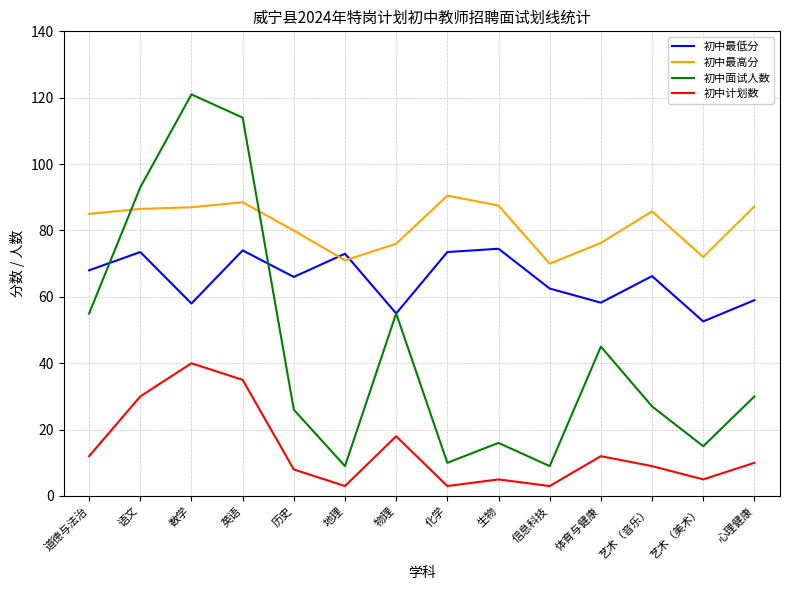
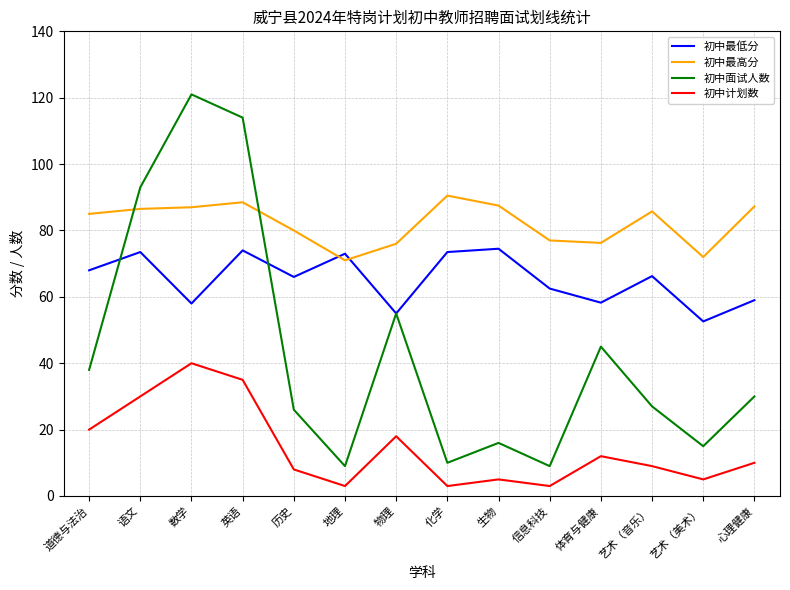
  {
    "初中最低分": {
      "道德与法治": 68,
      "语文": 74,
      "数学": 58,
      "英语": 74,
      "历史": 66,
      "地理": 73,
      "化学": 74,
      "生物": 75,
      "信息科技": 63,
      "体育与健康": 58,
      "艺术（音乐）": 66,
      "艺术（美术）": 53,
      "心理健康": 59
    },
    "初中最高分": {
      "道德与法治": 85,
      "语文": 87,
      "数学": 87,
      "英语": 89,
      "历史": 80,
      "地理": 71,
      "物理": 76,
      "化学": 91,
      "生物": 88,
-     "信息科技": 70,
+     "信息科技": 77,
      "体育与健康": 76,
      "艺术（音乐）": 86,
      "艺术（美术）": 72,
      "心理健康": 87
    },
    "初中面试人数": {
-     "道德与法治": 55,
+     "道德与法治": 38,
      "语文": 93,
      "数学": 121,
      "英语": 114,
      "历史": 26,
      "地理": 9,
      "化学": 10,
      "生物": 16,
      "信息科技": 9,
      "体育与健康": 45,
      "艺术（音乐）": 27,
      "艺术（美术）": 15,
      "心理健康": 30
    },
    "初中计划数": {
-     "道德与法治": 12,
+     "道德与法治": 20,
      "语文": 30,
      "数学": 40,
      "英语": 35,
      "历史": 8,
      "地理": 3,
      "物理": 18,
      "化学": 3,
      "生物": 5,
      "信息科技": 3,
      "体育与健康": 12,
      "艺术（音乐）": 9,
      "艺术（美术）": 5,
      "心理健康": 10
    }
  }
